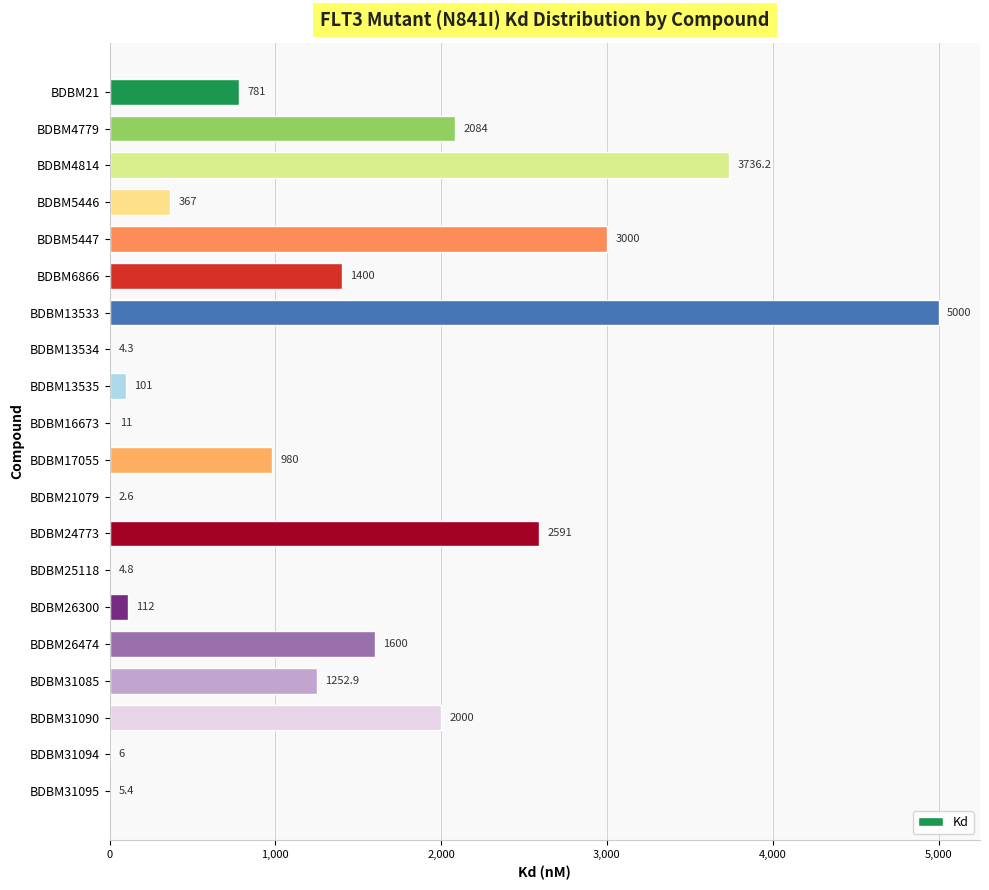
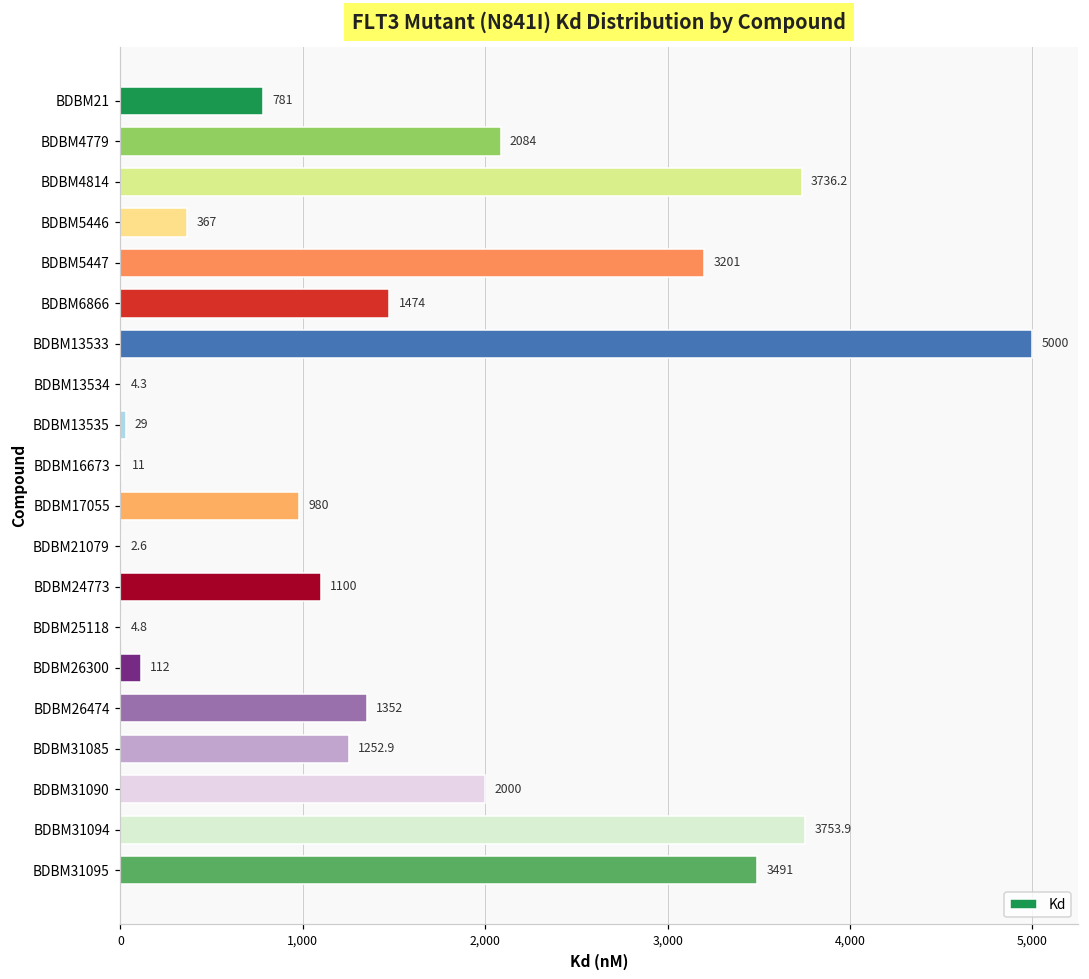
  {
    "BDBM21": 781,
    "BDBM4779": 2084,
    "BDBM4814": 3736.2,
    "BDBM5446": 367,
-   "BDBM5447": 3000,
-   "BDBM6866": 1400,
+   "BDBM5447": 3201,
+   "BDBM6866": 1474,
    "BDBM13533": 5000,
    "BDBM13534": 4.3,
-   "BDBM13535": 101,
+   "BDBM13535": 29,
    "BDBM16673": 11,
    "BDBM17055": 980,
    "BDBM21079": 2.6,
-   "BDBM24773": 2591,
+   "BDBM24773": 1100,
    "BDBM25118": 4.8,
    "BDBM26300": 112,
-   "BDBM26474": 1600,
+   "BDBM26474": 1352,
    "BDBM31085": 1252.9,
    "BDBM31090": 2000,
-   "BDBM31094": 6,
-   "BDBM31095": 5.4
+   "BDBM31094": 3753.9,
+   "BDBM31095": 3491
  }
